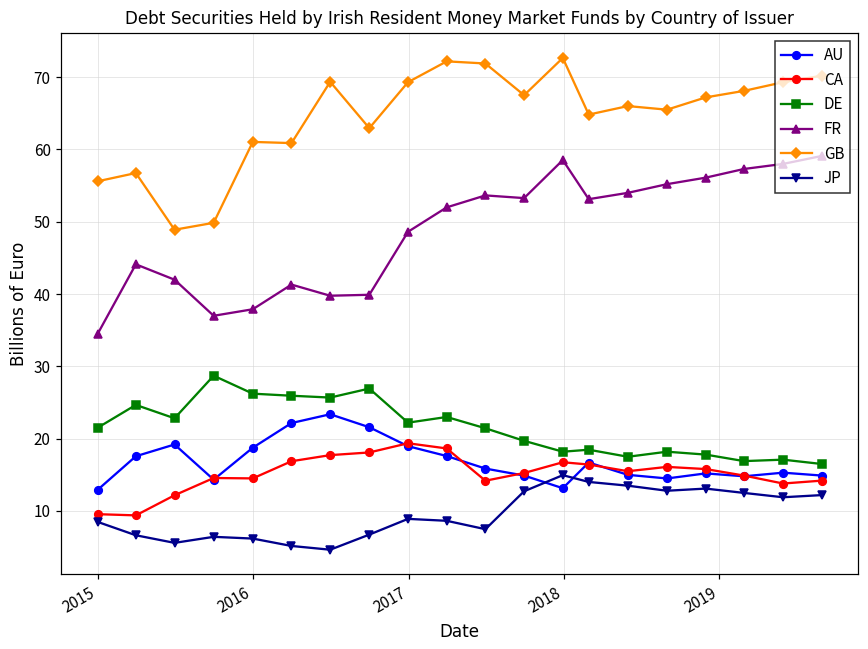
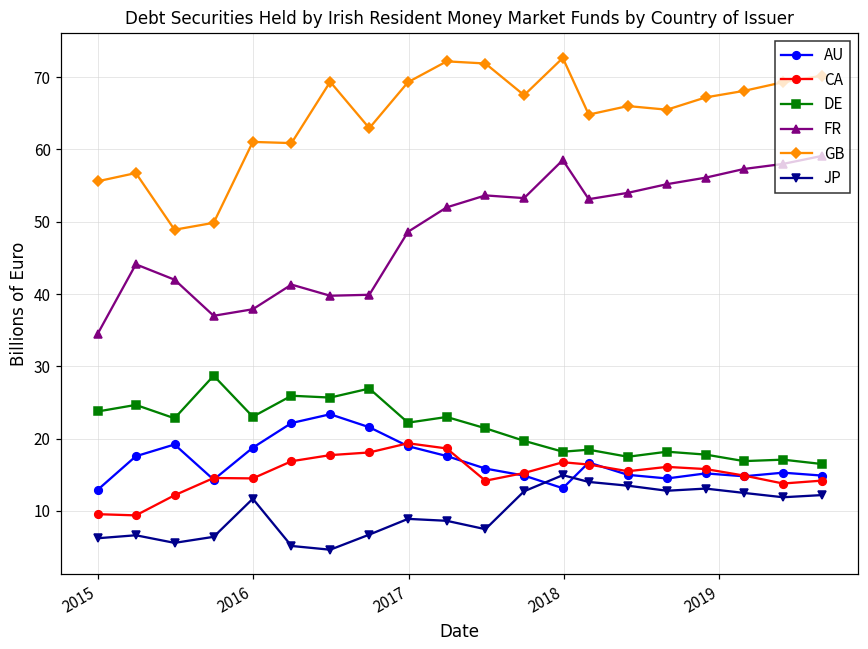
  {
    "AU": {
      "2015": 13,
      "2016": 19
    },
    "CA": {
      "2015": 10,
      "2016": 15
    },
    "DE": {
-     "2015": 22,
-     "2016": 26
+     "2015": 24,
+     "2016": 23
    },
    "FR": {
      "2015": 34,
      "2016": 38
    },
    "GB": {
      "2015": 56,
      "2016": 61
    },
    "JP": {
-     "2015": 8,
-     "2016": 6
+     "2015": 6,
+     "2016": 12
    }
  }
